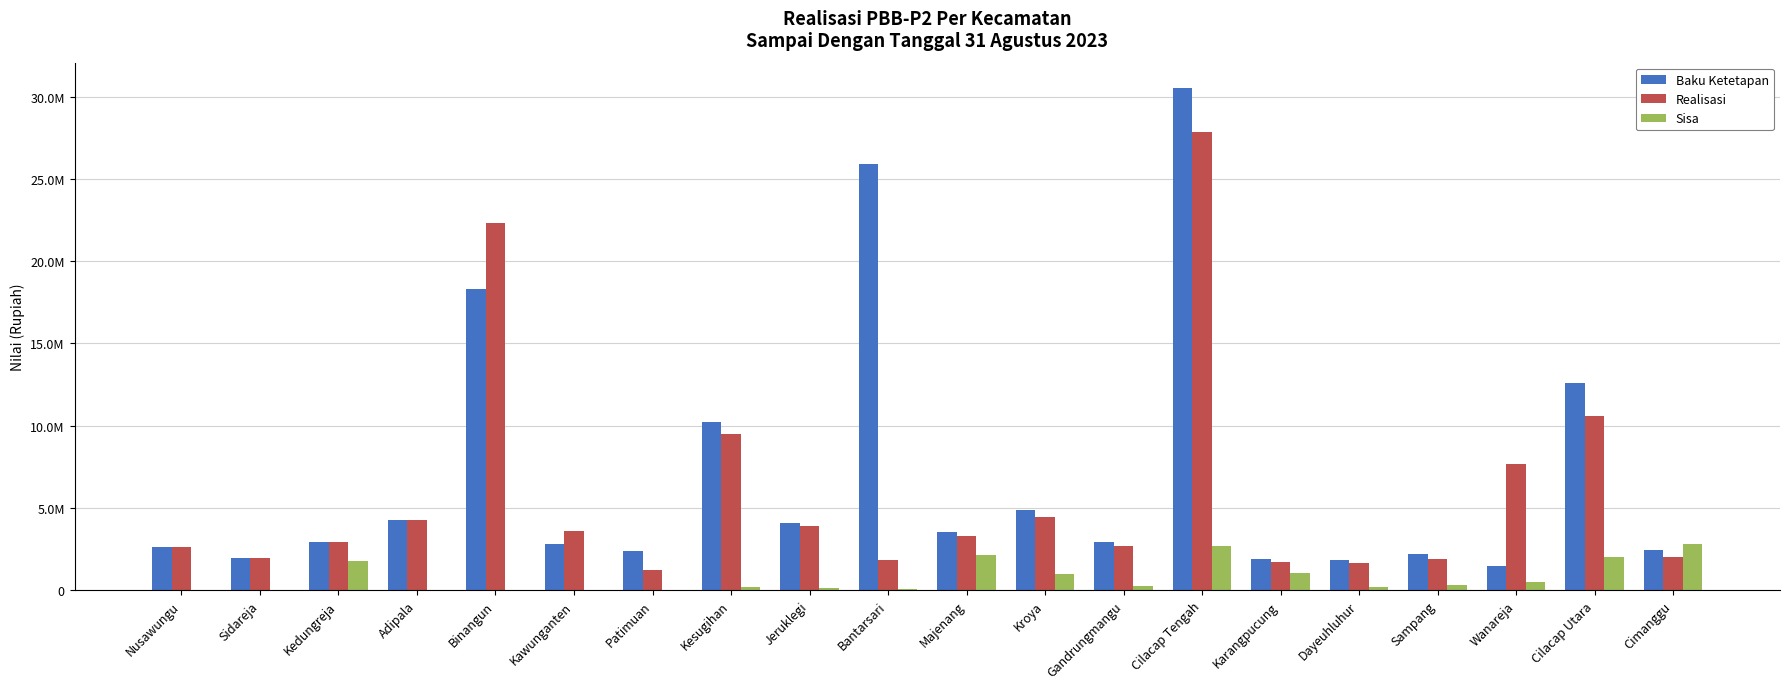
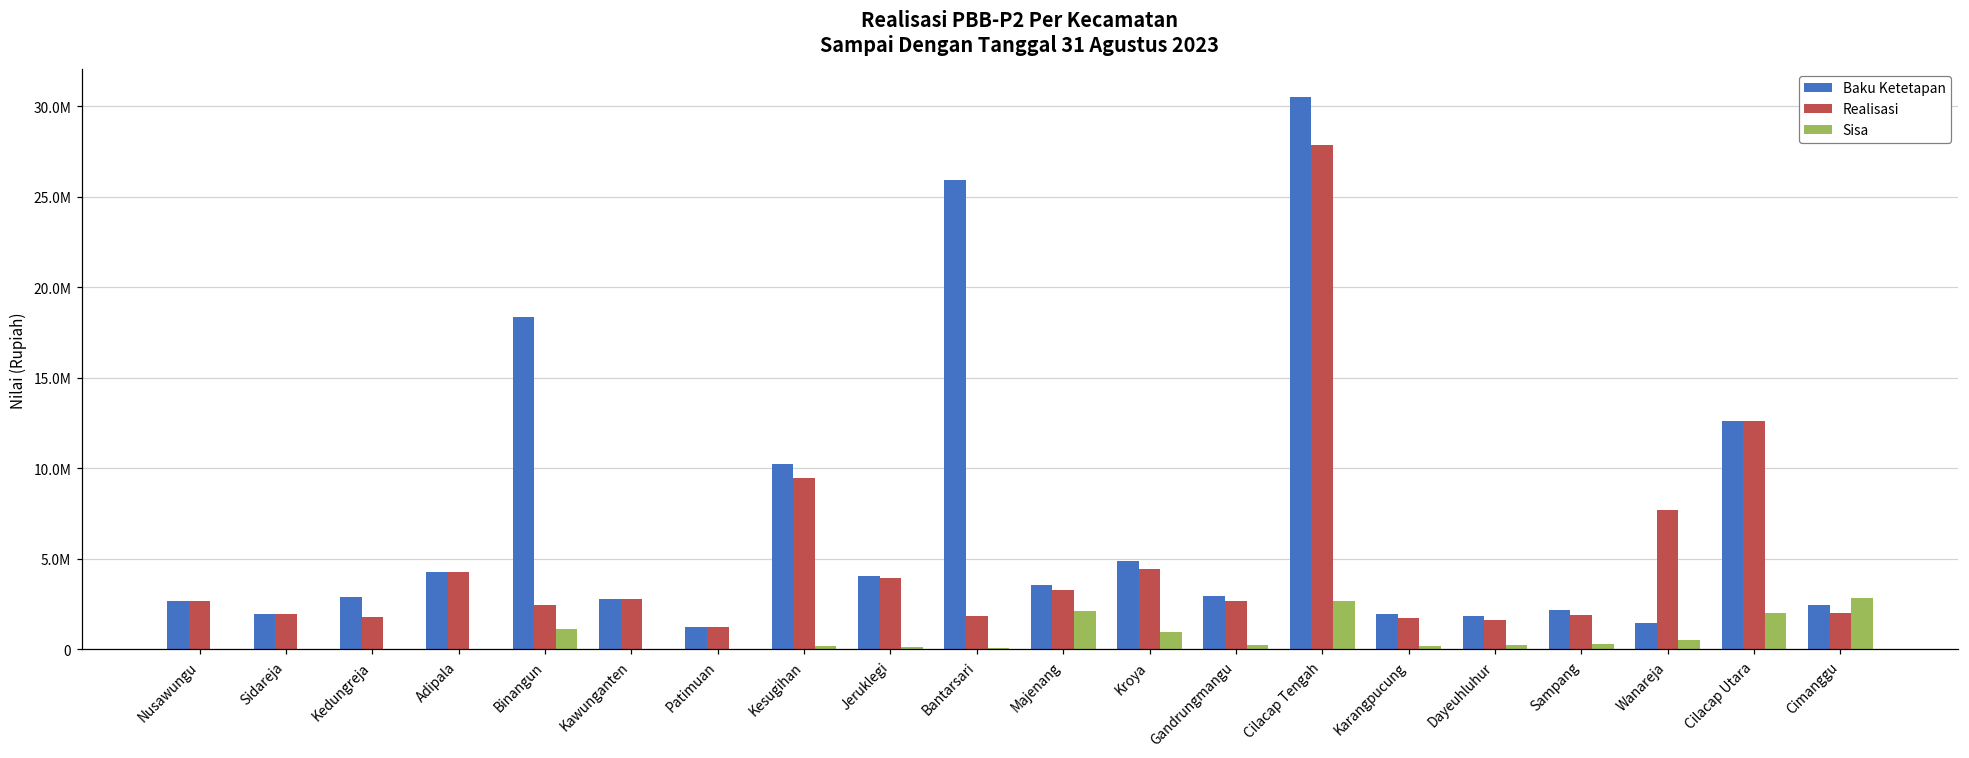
  {
    "Baku Ketetapan": {
      "Nusawungu": 2700000,
      "Sidareja": 1900000,
      "Kedungreja": 2900000,
      "Adipala": 4300000,
      "Binangun": 18300000,
      "Kawunganten": 2800000,
-     "Patimuan": 2400000,
+     "Patimuan": 1300000,
      "Kesugihan": 10200000,
      "Jeruklegi": 4100000,
      "Bantarsari": 25900000,
      "Majenang": 3600000,
      "Kroya": 4900000,
      "Gandrungmangu": 3000000,
      "Cilacap Tengah": 30500000,
      "Karangpucung": 1900000,
      "Dayeuhluhur": 1900000,
      "Sampang": 2200000,
      "Wanareja": 1500000,
      "Cilacap Utara": 12600000,
      "Cimanggu": 2500000
    },
    "Realisasi": {
      "Nusawungu": 2700000,
      "Sidareja": 1900000,
-     "Kedungreja": 2900000,
+     "Kedungreja": 1800000,
      "Adipala": 4300000,
-     "Binangun": 22300000,
-     "Kawunganten": 3600000,
+     "Binangun": 2400000,
+     "Kawunganten": 2800000,
      "Patimuan": 1300000,
      "Kesugihan": 9500000,
      "Jeruklegi": 3900000,
      "Bantarsari": 1900000,
      "Majenang": 3300000,
      "Kroya": 4500000,
      "Gandrungmangu": 2700000,
      "Cilacap Tengah": 27900000,
      "Karangpucung": 1700000,
      "Dayeuhluhur": 1600000,
      "Sampang": 1900000,
      "Wanareja": 7700000,
-     "Cilacap Utara": 10600000,
+     "Cilacap Utara": 12600000,
      "Cimanggu": 2000000
    },
    "Sisa": {
      "Nusawungu": 0,
      "Sidareja": 0,
-     "Kedungreja": 1800000,
+     "Kedungreja": 0,
      "Adipala": 0,
-     "Binangun": 0,
+     "Binangun": 1100000,
      "Kawunganten": 0,
      "Patimuan": 0,
      "Kesugihan": 200000,
      "Majenang": 2100000,
      "Kroya": 1000000,
      "Gandrungmangu": 300000,
      "Cilacap Tengah": 2700000,
-     "Karangpucung": 1100000,
+     "Karangpucung": 200000,
      "Dayeuhluhur": 200000,
      "Sampang": 300000,
      "Wanareja": 500000,
      "Cilacap Utara": 2000000,
      "Cimanggu": 2800000
    }
  }
